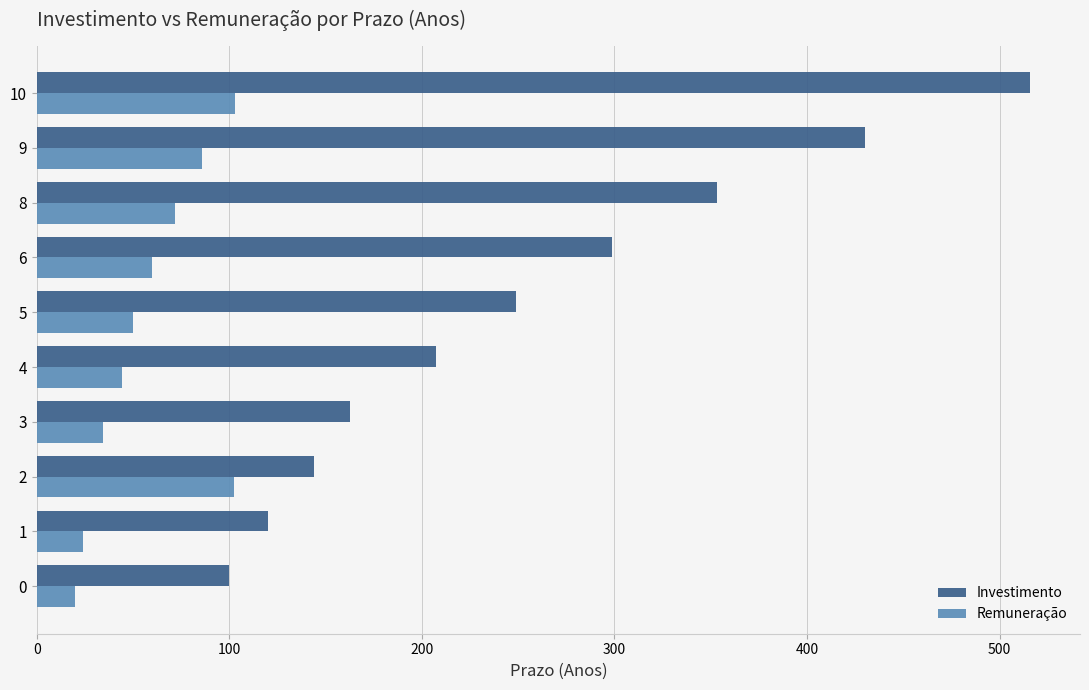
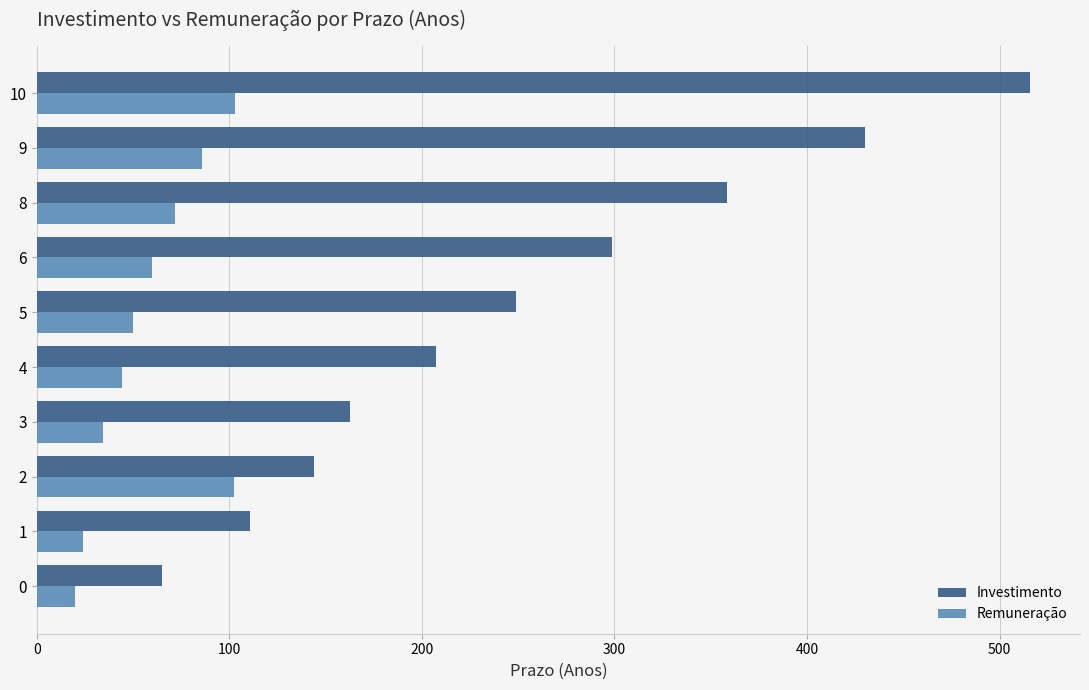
  {
    "Investimento": {
      "10": 516,
      "9": 430,
-     "8": 353,
+     "8": 358,
      "6": 299,
      "5": 249,
      "4": 207,
      "3": 163,
      "2": 144,
-     "1": 120,
-     "0": 100
+     "1": 111,
+     "0": 65
    },
    "Remuneração": {
      "10": 103,
      "9": 86,
      "8": 72,
      "6": 60,
      "5": 50,
      "4": 44,
      "3": 35,
      "2": 103,
      "1": 24,
      "0": 20
    }
  }
